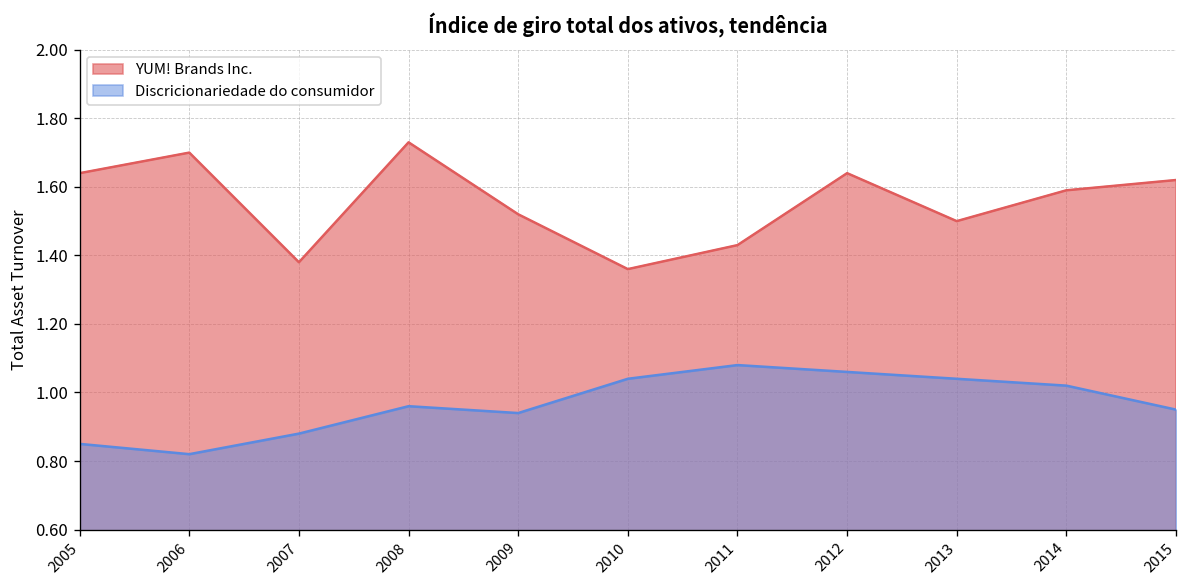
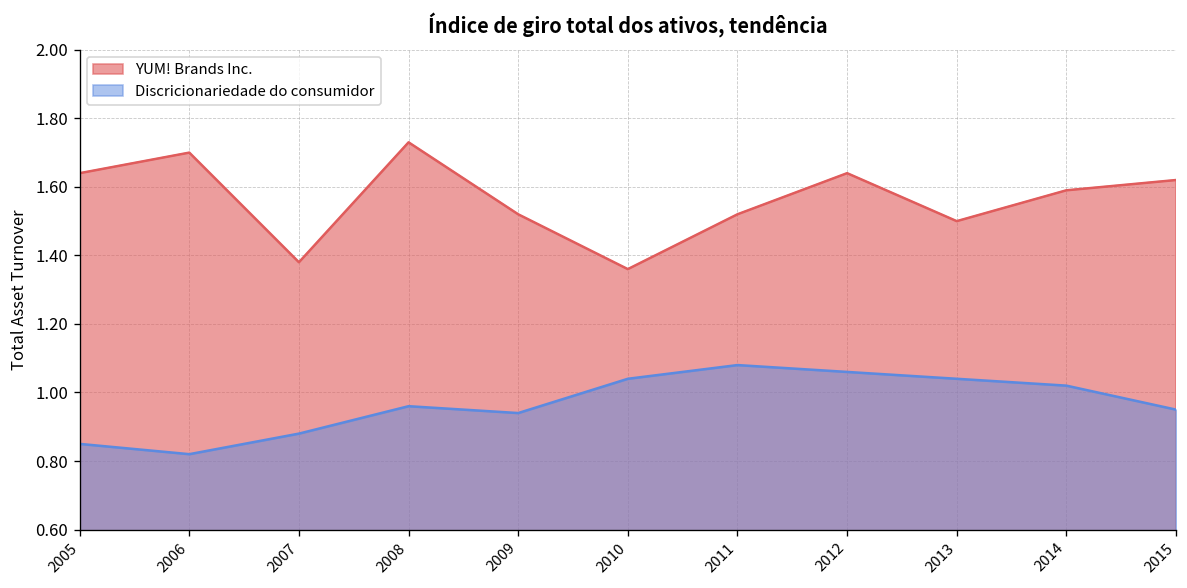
  {
    "YUM! Brands Inc.": {
      "2005": 1.64,
      "2006": 1.70,
      "2007": 1.38,
      "2008": 1.73,
      "2009": 1.52,
      "2010": 1.36,
-     "2011": 1.43,
+     "2011": 1.52,
      "2012": 1.64,
      "2013": 1.50,
      "2014": 1.59,
      "2015": 1.62
    },
    "Discricionariedade do consumidor": {
      "2005": 0.85,
      "2006": 0.82,
      "2007": 0.88,
      "2008": 0.96,
      "2009": 0.94,
      "2010": 1.04,
      "2011": 1.08,
      "2012": 1.06,
      "2013": 1.04,
      "2014": 1.02,
      "2015": 0.95
    }
  }
